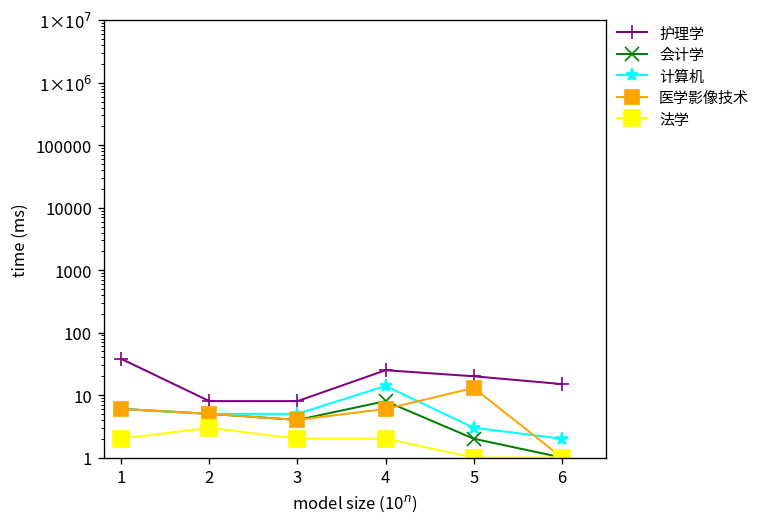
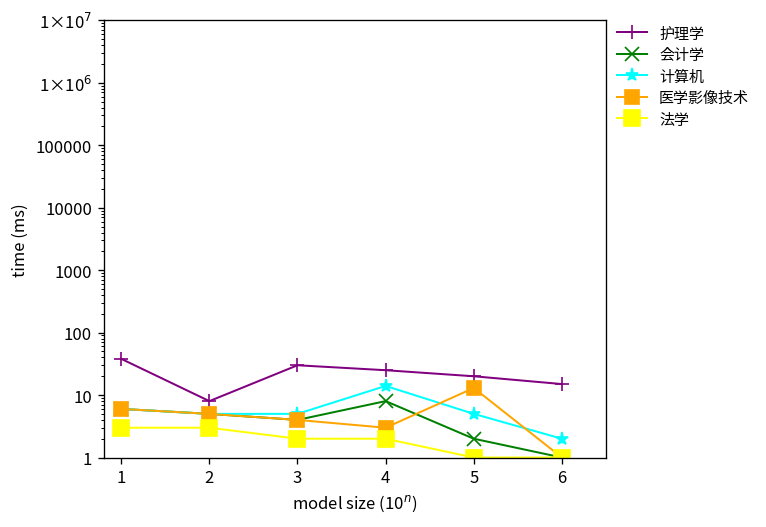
  {
    "护理学": {
      "1": 40,
      "2": 8,
-     "3": 8,
+     "3": 30,
      "4": 30,
      "5": 20,
      "6": 15
    },
    "会计学": {
      "4": 8,
      "5": 2
    },
    "计算机": {
      "3": 5,
      "4": 14,
-     "5": 3,
+     "5": 5,
      "6": 2
    },
    "医学影像技术": {
-     "4": 6,
+     "4": 3,
      "5": 13
    },
    "法学": {
-     "1": 2,
+     "1": 3,
      "2": 3,
      "3": 2,
      "4": 2,
      "5": 1
    }
  }
